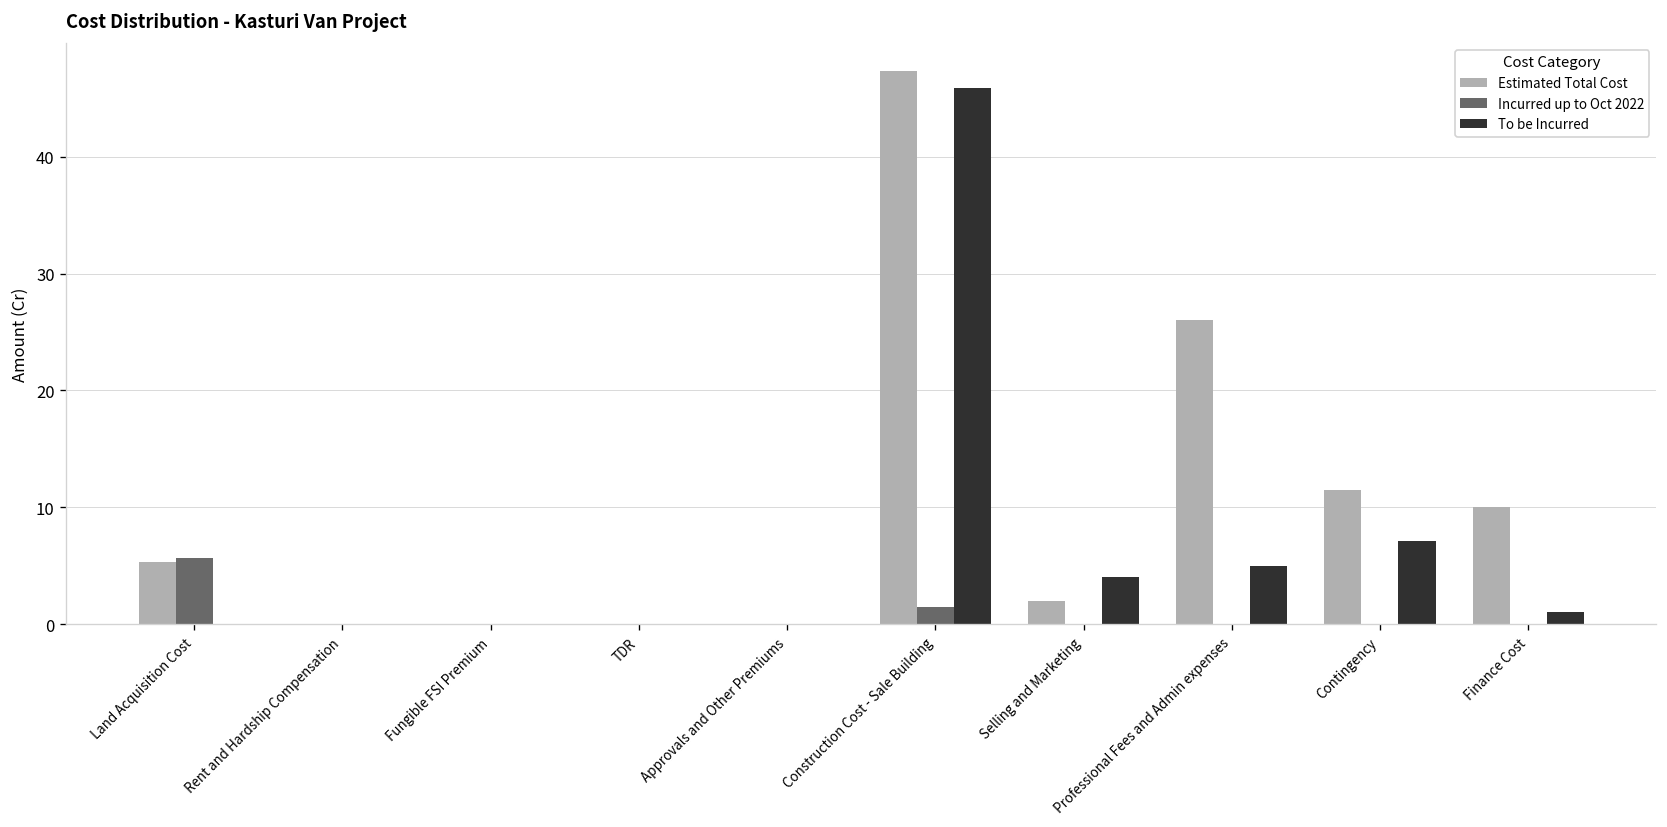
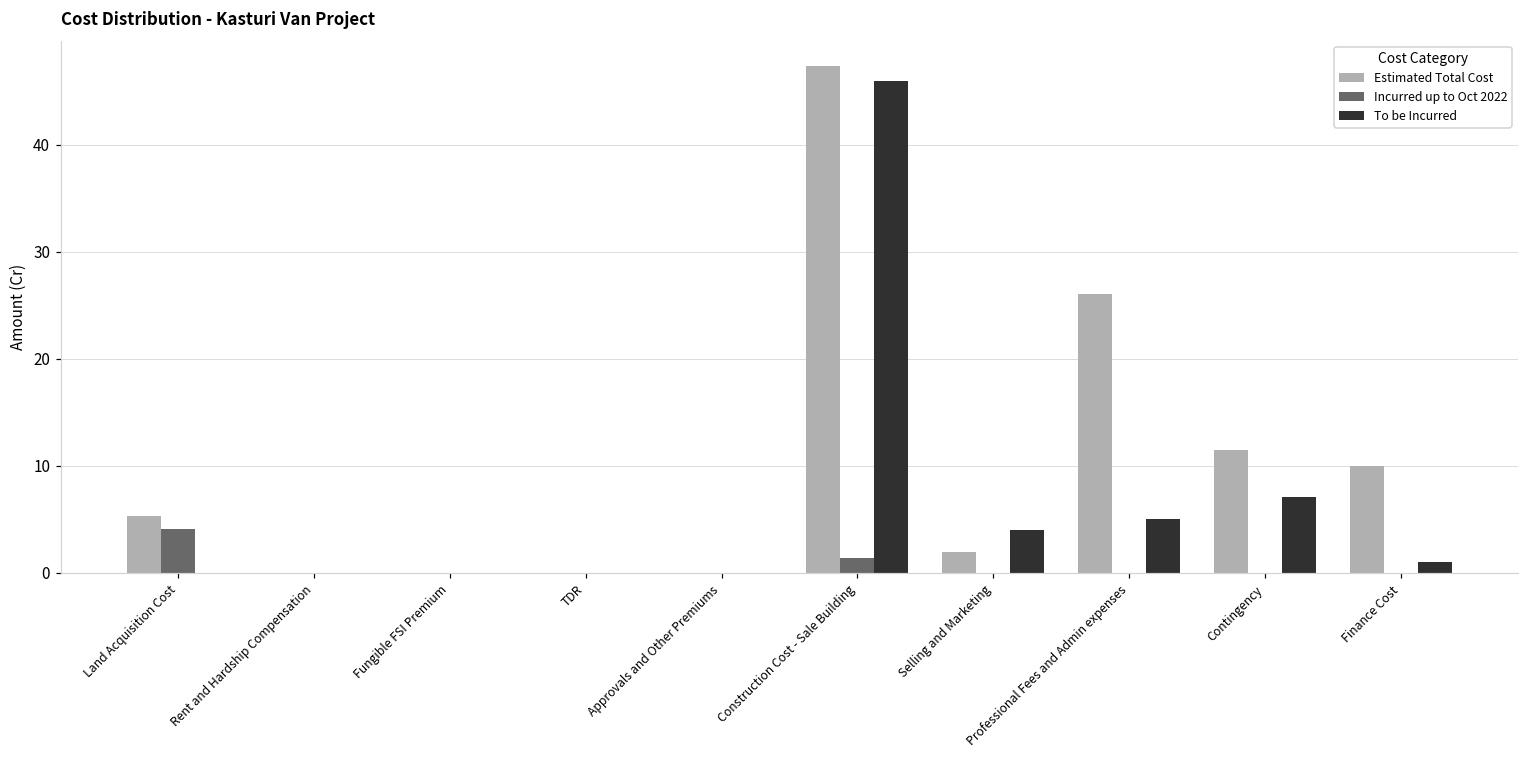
  {
    "Estimated Total Cost": {
      "Land Acquisition Cost": 5,
      "Rent and Hardship Compensation": 0,
      "Fungible FSI Premium": 0,
      "TDR": 0,
      "Approvals and Other Premiums": 0,
      "Construction Cost - Sale Building": 47,
      "Selling and Marketing": 2,
      "Professional Fees and Admin expenses": 26,
      "Contingency": 11,
      "Finance Cost": 10
    },
    "Incurred up to Oct 2022": {
-     "Land Acquisition Cost": 6,
+     "Land Acquisition Cost": 4,
      "Rent and Hardship Compensation": 0,
      "Fungible FSI Premium": 0,
      "TDR": 0,
      "Approvals and Other Premiums": 0,
      "Construction Cost - Sale Building": 1,
      "Selling and Marketing": 0,
      "Professional Fees and Admin expenses": 0,
      "Contingency": 0,
      "Finance Cost": 0
    },
    "To be Incurred": {
      "Land Acquisition Cost": 0,
      "Rent and Hardship Compensation": 0,
      "Fungible FSI Premium": 0,
      "TDR": 0,
      "Approvals and Other Premiums": 0,
      "Construction Cost - Sale Building": 46,
      "Selling and Marketing": 4,
      "Professional Fees and Admin expenses": 5,
      "Contingency": 7,
      "Finance Cost": 1
    }
  }
